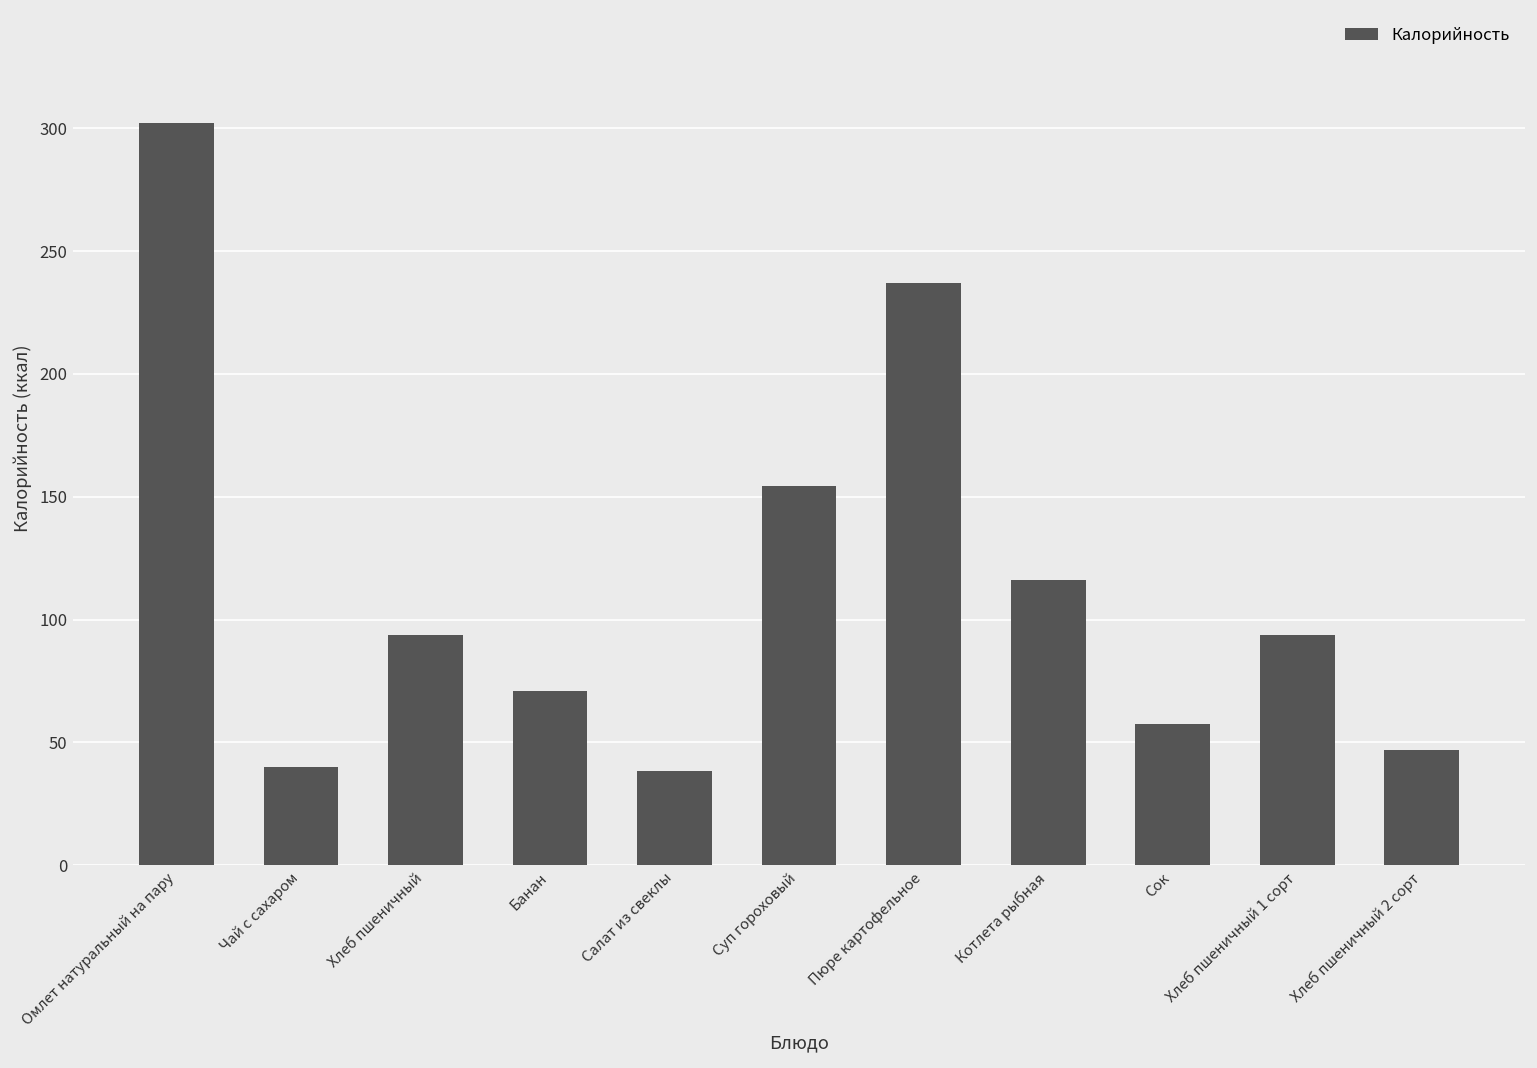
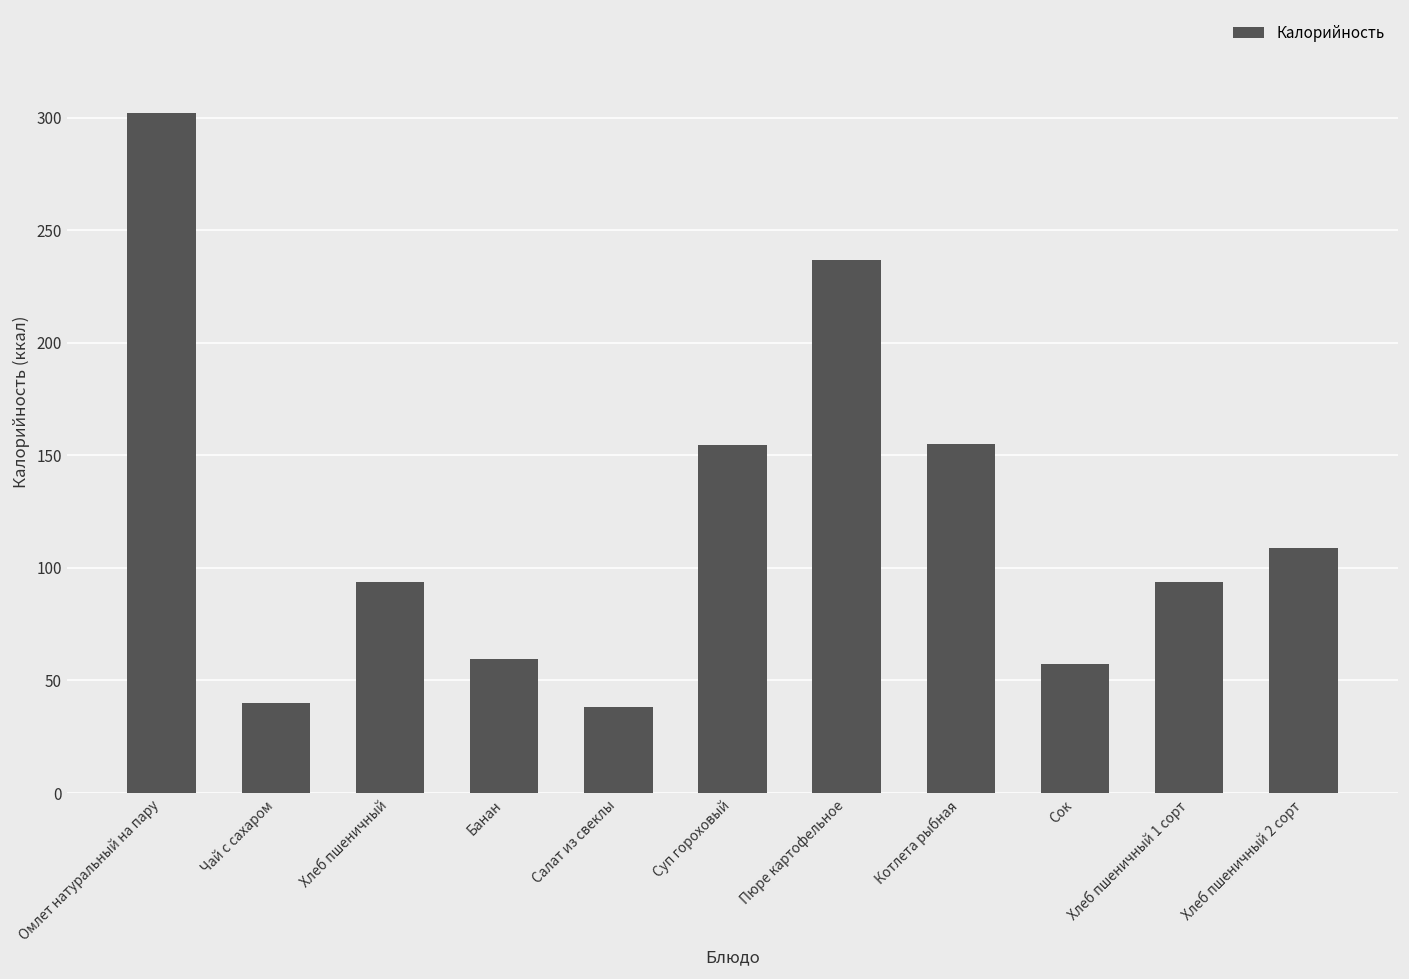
  {
    "Омлет натуральный на пару": 302,
    "Чай с сахаром": 40,
    "Хлеб пшеничный": 94,
-   "Банан": 71,
+   "Банан": 60,
    "Салат из свеклы": 38,
    "Суп гороховый": 154,
    "Пюре картофельное": 237,
-   "Котлета рыбная": 116,
+   "Котлета рыбная": 155,
    "Сок": 58,
    "Хлеб пшеничный 1 сорт": 94,
-   "Хлеб пшеничный 2 сорт": 47
+   "Хлеб пшеничный 2 сорт": 109
  }
